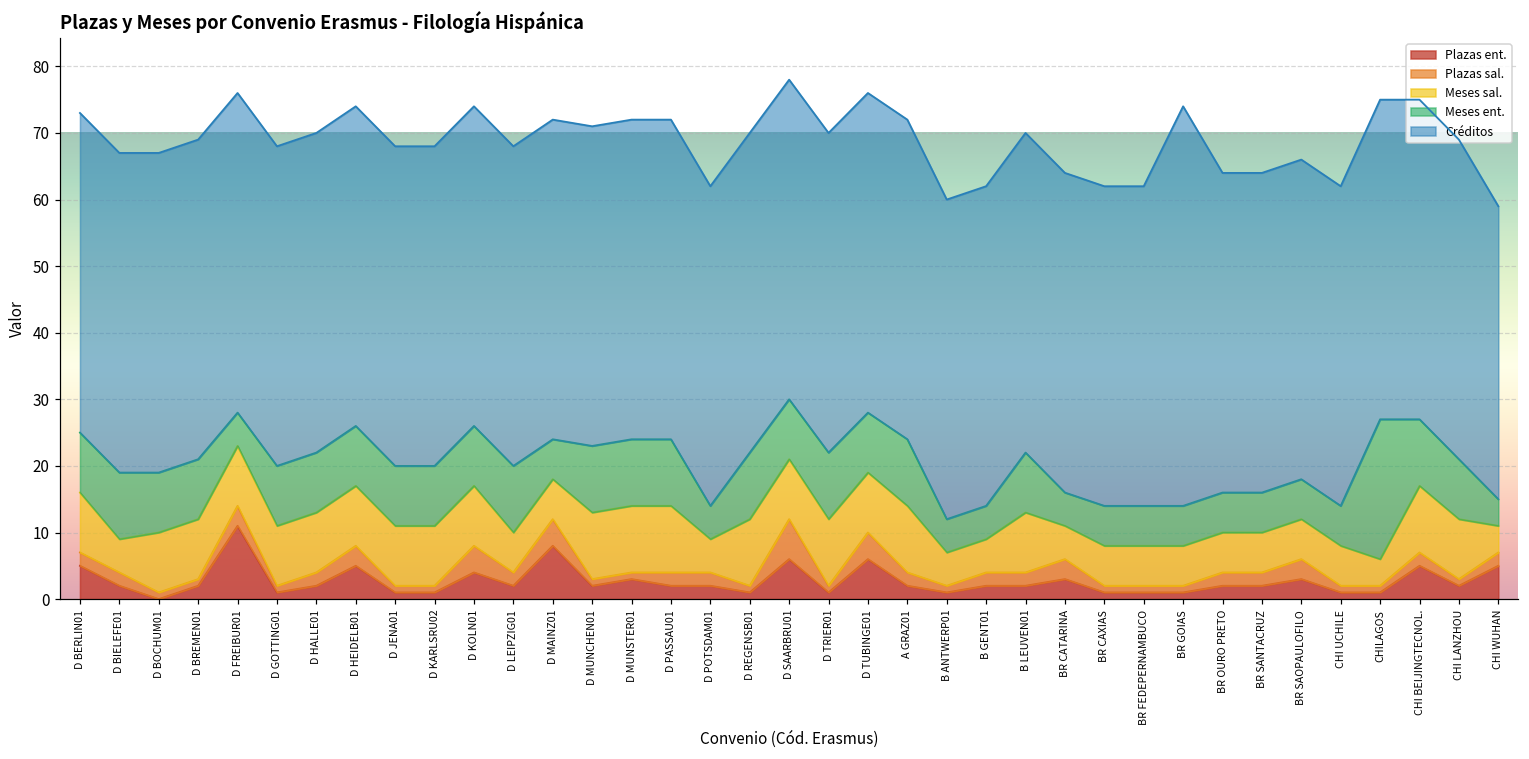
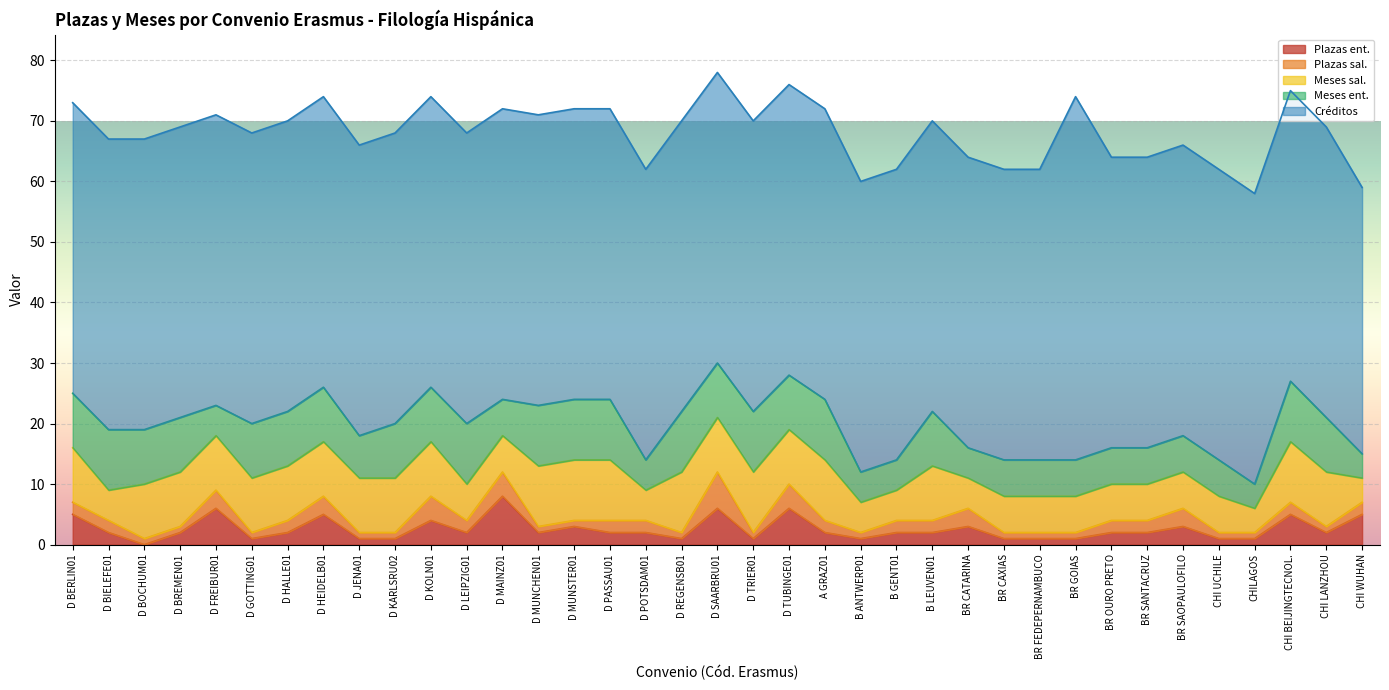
  {
    "Plazas ent.": {
      "D BERLIN01": 5,
      "D BIELEFE01": 2,
      "D BOCHUM01": 0,
      "D BREMEN01": 2,
-     "D FREIBUR01": 11,
+     "D FREIBUR01": 6,
      "D GOTTING01": 1,
      "D HALLE01": 2,
      "D HEIDELB01": 5,
      "D JENA01": 1,
      "D KARLSRU02": 1,
      "D KOLN01": 4,
      "D LEIPZIG01": 2,
      "D MAINZ01": 8,
      "D MUNCHEN01": 2,
      "D MUNSTER01": 3,
      "D PASSAU01": 2,
      "D POTSDAM01": 2,
      "D REGENSB01": 1,
      "D SAARBRU01": 6,
      "D TRIER01": 1,
      "D TUBINGE01": 6,
      "A GRAZ01": 2,
      "B ANTWERP01": 1,
      "B GENT01": 2,
      "B LEUVEN01": 2,
      "BR CATARINA": 3,
      "BR CAXIAS": 1,
      "BR FEDEPERNAMBUCO": 1,
      "BR GOIAS": 1,
      "BR OURO PRETO": 2,
      "BR SANTACRUZ": 2,
      "BR SAOPAULOFILO": 3,
      "CHI UCHILE": 1,
      "CHILAGOS": 1,
      "CHI BEIJINGTECNOL.": 5,
      "CHI LANZHOU": 2,
      "CHI WUHAN": 5
    },
    "Plazas sal.": {
      "D BERLIN01": 2,
      "D BIELEFE01": 2,
      "D BOCHUM01": 1,
      "D BREMEN01": 1,
      "D FREIBUR01": 3,
      "D GOTTING01": 1,
      "D HALLE01": 2,
      "D HEIDELB01": 3,
      "D JENA01": 1,
      "D KARLSRU02": 1,
      "D KOLN01": 4,
      "D LEIPZIG01": 2,
      "D MAINZ01": 4,
      "D MUNCHEN01": 1,
      "D MUNSTER01": 1,
      "D PASSAU01": 2,
      "D POTSDAM01": 2,
      "D REGENSB01": 1,
      "D SAARBRU01": 6,
      "D TRIER01": 1,
      "D TUBINGE01": 4,
      "A GRAZ01": 2,
      "B ANTWERP01": 1,
      "B GENT01": 2,
      "B LEUVEN01": 2,
      "BR CATARINA": 3,
      "BR CAXIAS": 1,
      "BR FEDEPERNAMBUCO": 1,
      "BR GOIAS": 1,
      "BR OURO PRETO": 2,
      "BR SANTACRUZ": 2,
      "BR SAOPAULOFILO": 3,
      "CHI UCHILE": 1,
      "CHILAGOS": 1,
      "CHI BEIJINGTECNOL.": 2,
      "CHI LANZHOU": 1,
      "CHI WUHAN": 2
    },
    "Meses sal.": {
      "D BERLIN01": 9,
      "D BIELEFE01": 5,
      "D BOCHUM01": 9,
      "D BREMEN01": 9,
      "D FREIBUR01": 9,
      "D GOTTING01": 9,
      "D HALLE01": 9,
      "D HEIDELB01": 9,
      "D JENA01": 9,
      "D KARLSRU02": 9,
      "D KOLN01": 9,
      "D LEIPZIG01": 6,
      "D MAINZ01": 6,
      "D MUNCHEN01": 10,
      "D MUNSTER01": 10,
      "D PASSAU01": 10,
      "D POTSDAM01": 5,
      "D REGENSB01": 10,
      "D SAARBRU01": 9,
      "D TRIER01": 10,
      "D TUBINGE01": 9,
      "A GRAZ01": 10,
      "B ANTWERP01": 5,
      "B GENT01": 5,
      "B LEUVEN01": 9,
      "BR CATARINA": 5,
      "BR CAXIAS": 6,
      "BR FEDEPERNAMBUCO": 6,
      "BR GOIAS": 6,
      "BR OURO PRETO": 6,
      "BR SANTACRUZ": 6,
      "BR SAOPAULOFILO": 6,
      "CHI UCHILE": 6,
      "CHILAGOS": 4,
      "CHI BEIJINGTECNOL.": 10,
      "CHI LANZHOU": 9,
      "CHI WUHAN": 4
    },
    "Meses ent.": {
      "D BERLIN01": 9,
      "D BIELEFE01": 10,
      "D BOCHUM01": 9,
      "D BREMEN01": 9,
      "D FREIBUR01": 5,
      "D GOTTING01": 9,
      "D HALLE01": 9,
      "D HEIDELB01": 9,
-     "D JENA01": 9,
+     "D JENA01": 7,
      "D KARLSRU02": 9,
      "D KOLN01": 9,
      "D LEIPZIG01": 10,
      "D MAINZ01": 6,
      "D MUNCHEN01": 10,
      "D MUNSTER01": 10,
      "D PASSAU01": 10,
      "D POTSDAM01": 5,
      "D REGENSB01": 10,
      "D SAARBRU01": 9,
      "D TRIER01": 10,
      "D TUBINGE01": 9,
      "A GRAZ01": 10,
      "B ANTWERP01": 5,
      "B GENT01": 5,
      "B LEUVEN01": 9,
      "BR CATARINA": 5,
      "BR CAXIAS": 6,
      "BR FEDEPERNAMBUCO": 6,
      "BR GOIAS": 6,
      "BR OURO PRETO": 6,
      "BR SANTACRUZ": 6,
      "BR SAOPAULOFILO": 6,
      "CHI UCHILE": 6,
-     "CHILAGOS": 21,
+     "CHILAGOS": 4,
      "CHI BEIJINGTECNOL.": 10,
      "CHI LANZHOU": 9,
      "CHI WUHAN": 4
    },
    "Créditos": {
      "D BERLIN01": 48,
      "D BIELEFE01": 48,
      "D BOCHUM01": 48,
      "D BREMEN01": 48,
      "D FREIBUR01": 48,
      "D GOTTING01": 48,
      "D HALLE01": 48,
      "D HEIDELB01": 48,
      "D JENA01": 48,
      "D KARLSRU02": 48,
      "D KOLN01": 48,
      "D LEIPZIG01": 48,
      "D MAINZ01": 48,
      "D MUNCHEN01": 48,
      "D MUNSTER01": 48,
      "D PASSAU01": 48,
      "D POTSDAM01": 48,
      "D REGENSB01": 48,
      "D SAARBRU01": 48,
      "D TRIER01": 48,
      "D TUBINGE01": 48,
      "A GRAZ01": 48,
      "B ANTWERP01": 48,
      "B GENT01": 48,
      "B LEUVEN01": 48,
      "BR CATARINA": 48,
      "BR CAXIAS": 48,
      "BR FEDEPERNAMBUCO": 48,
      "BR GOIAS": 60,
      "BR OURO PRETO": 48,
      "BR SANTACRUZ": 48,
      "BR SAOPAULOFILO": 48,
      "CHI UCHILE": 48,
      "CHILAGOS": 48,
      "CHI LANZHOU": 48,
      "CHI WUHAN": 44
    }
  }
